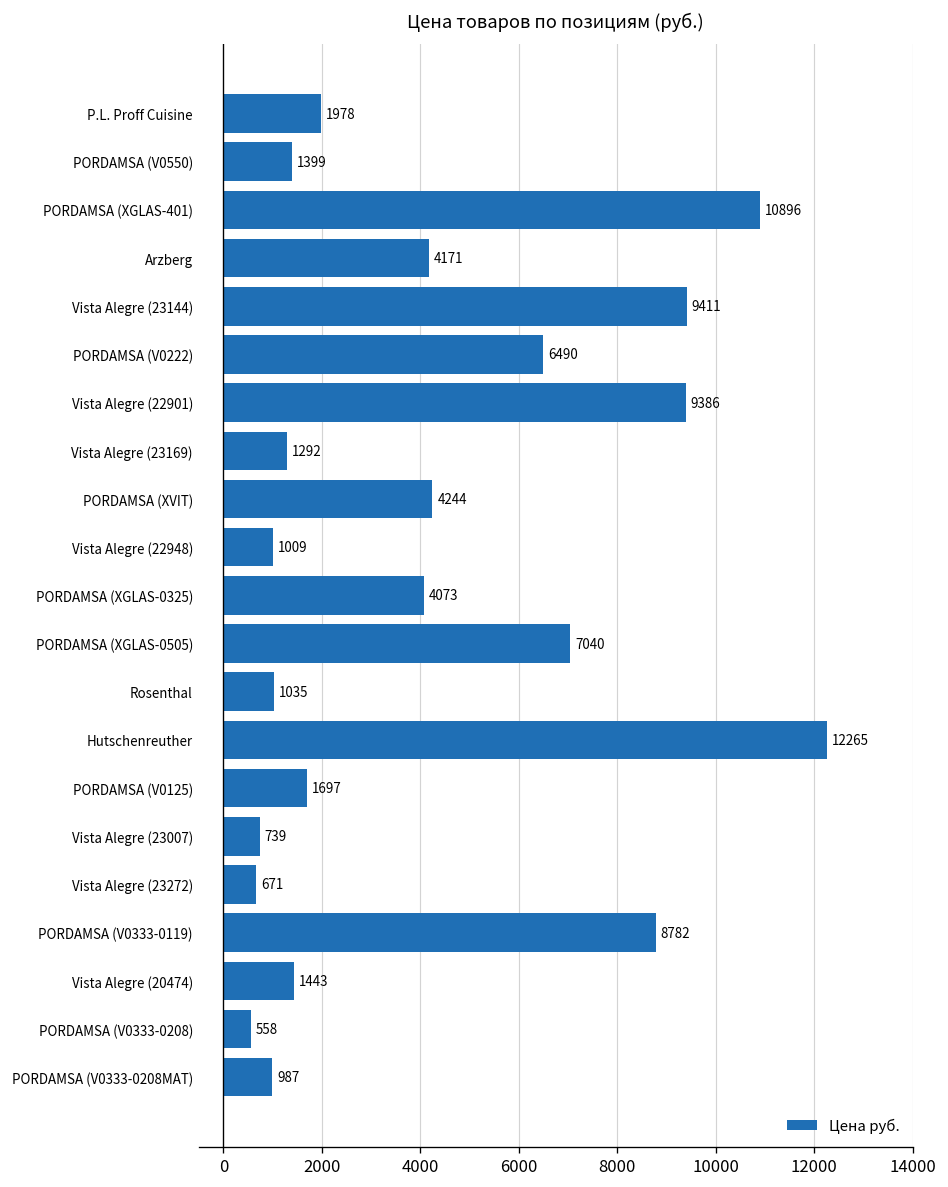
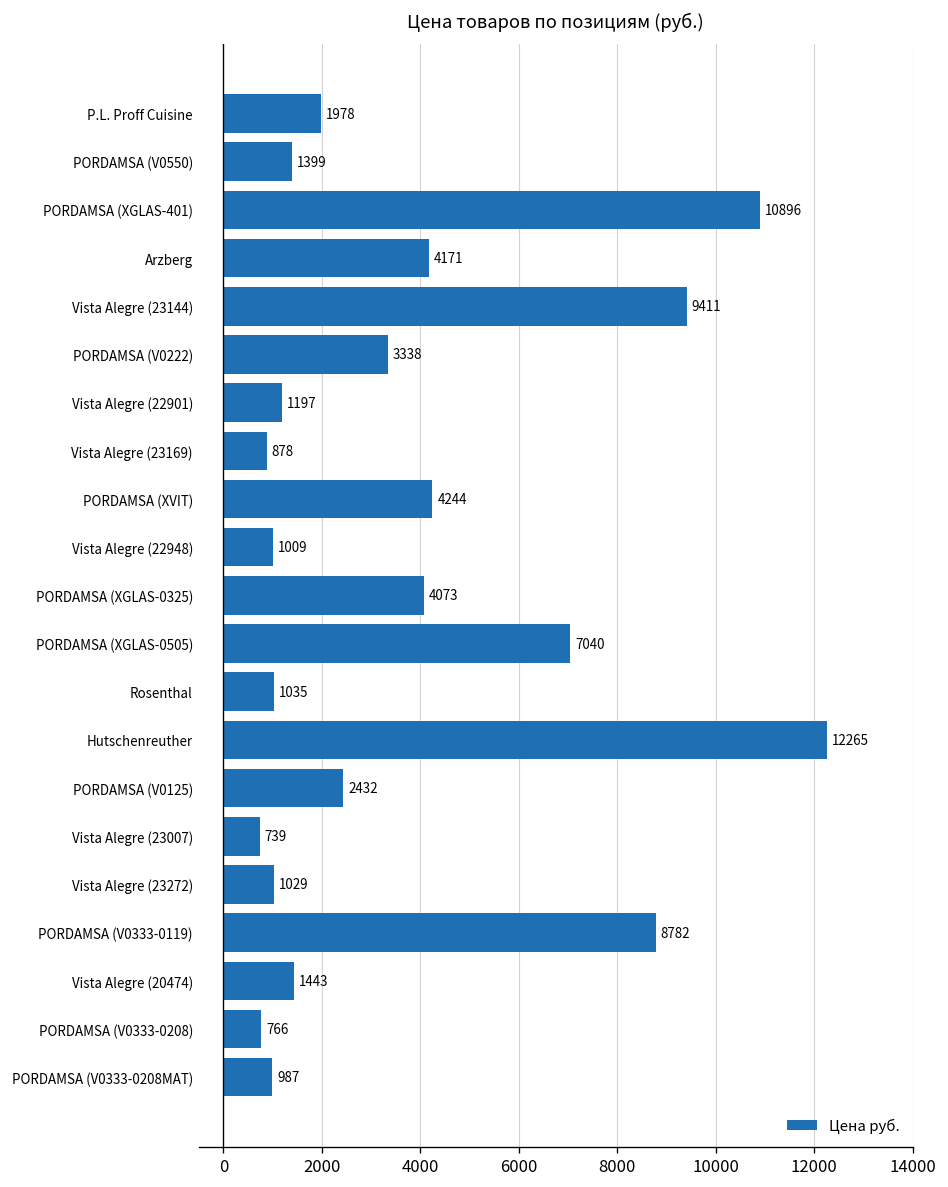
  {
    "P.L. Proff Cuisine": 1978,
    "PORDAMSA (V0550)": 1399,
    "PORDAMSA (XGLAS-401)": 10896,
    "Arzberg": 4171,
    "Vista Alegre (23144)": 9411,
-   "PORDAMSA (V0222)": 6490,
-   "Vista Alegre (22901)": 9386,
-   "Vista Alegre (23169)": 1292,
+   "PORDAMSA (V0222)": 3338,
+   "Vista Alegre (22901)": 1197,
+   "Vista Alegre (23169)": 878,
    "PORDAMSA (XVIT)": 4244,
    "Vista Alegre (22948)": 1009,
    "PORDAMSA (XGLAS-0325)": 4073,
    "PORDAMSA (XGLAS-0505)": 7040,
    "Rosenthal": 1035,
    "Hutschenreuther": 12265,
-   "PORDAMSA (V0125)": 1697,
+   "PORDAMSA (V0125)": 2432,
    "Vista Alegre (23007)": 739,
-   "Vista Alegre (23272)": 671,
+   "Vista Alegre (23272)": 1029,
    "PORDAMSA (V0333-0119)": 8782,
    "Vista Alegre (20474)": 1443,
-   "PORDAMSA (V0333-0208)": 558,
+   "PORDAMSA (V0333-0208)": 766,
    "PORDAMSA (V0333-0208MAT)": 987
  }
